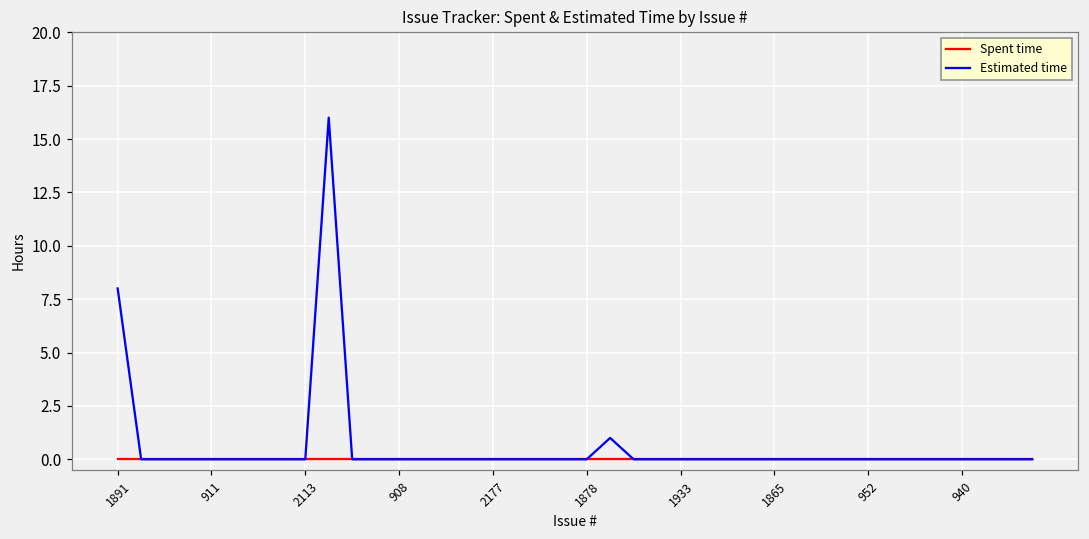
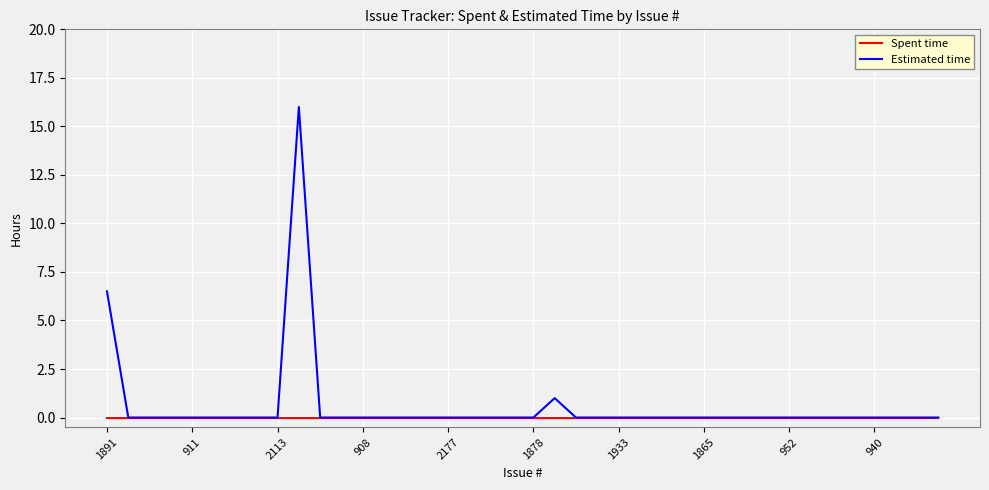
  {
    "Spent time": {
      "1891": 0.0
    },
    "Estimated time": {
-     "1891": 8.0
+     "1891": 6.5
    }
  }
